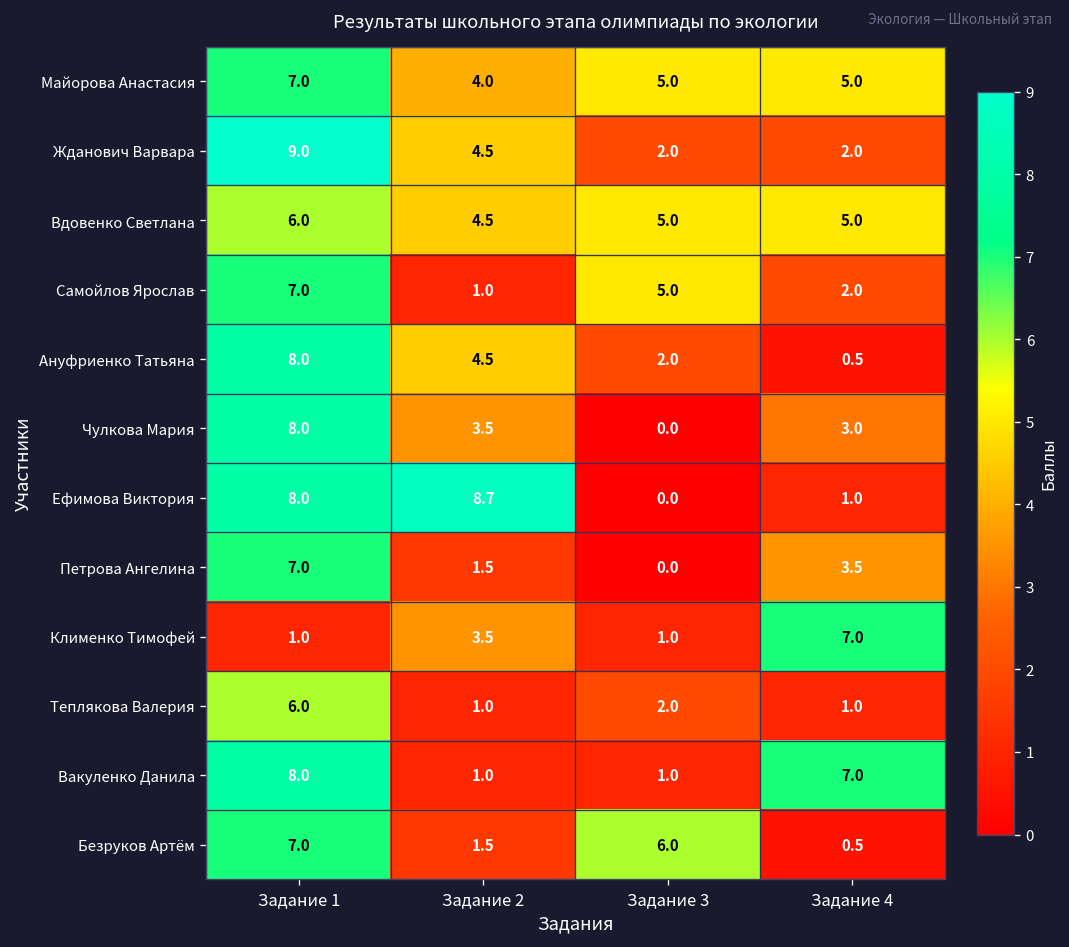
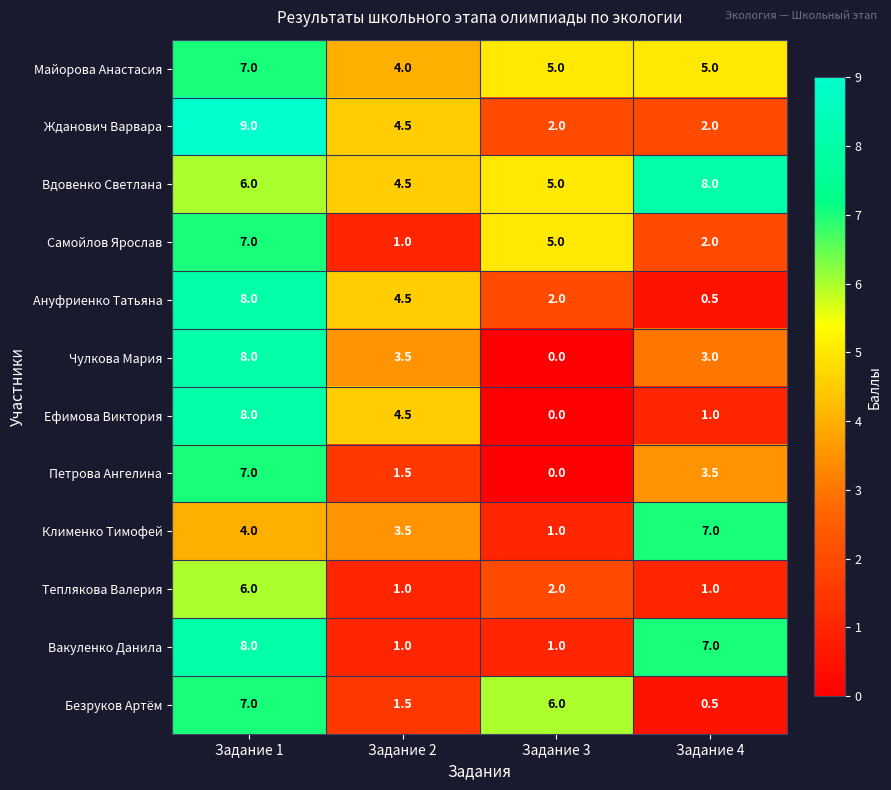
  {
    "Майорова Анастасия": {
      "Задание 1": 7.0,
      "Задание 2": 4.0,
      "Задание 3": 5.0,
      "Задание 4": 5.0
    },
    "Жданович Варвара": {
      "Задание 1": 9.0,
      "Задание 2": 4.5,
      "Задание 3": 2.0,
      "Задание 4": 2.0
    },
    "Вдовенко Светлана": {
      "Задание 1": 6.0,
      "Задание 2": 4.5,
      "Задание 3": 5.0,
-     "Задание 4": 5.0
+     "Задание 4": 8.0
    },
    "Самойлов Ярослав": {
      "Задание 1": 7.0,
      "Задание 2": 1.0,
      "Задание 3": 5.0,
      "Задание 4": 2.0
    },
    "Ануфриенко Татьяна": {
      "Задание 1": 8.0,
      "Задание 2": 4.5,
      "Задание 3": 2.0,
      "Задание 4": 0.5
    },
    "Чулкова Мария": {
      "Задание 1": 8.0,
      "Задание 2": 3.5,
      "Задание 3": 0.0,
      "Задание 4": 3.0
    },
    "Ефимова Виктория": {
      "Задание 1": 8.0,
-     "Задание 2": 8.7,
+     "Задание 2": 4.5,
      "Задание 3": 0.0,
      "Задание 4": 1.0
    },
    "Петрова Ангелина": {
      "Задание 1": 7.0,
      "Задание 2": 1.5,
      "Задание 3": 0.0,
      "Задание 4": 3.5
    },
    "Клименко Тимофей": {
-     "Задание 1": 1.0,
+     "Задание 1": 4.0,
      "Задание 2": 3.5,
      "Задание 3": 1.0,
      "Задание 4": 7.0
    },
    "Теплякова Валерия": {
      "Задание 1": 6.0,
      "Задание 2": 1.0,
      "Задание 3": 2.0,
      "Задание 4": 1.0
    },
    "Вакуленко Данила": {
      "Задание 1": 8.0,
      "Задание 2": 1.0,
      "Задание 3": 1.0,
      "Задание 4": 7.0
    },
    "Безруков Артём": {
      "Задание 1": 7.0,
      "Задание 2": 1.5,
      "Задание 3": 6.0,
      "Задание 4": 0.5
    }
  }
